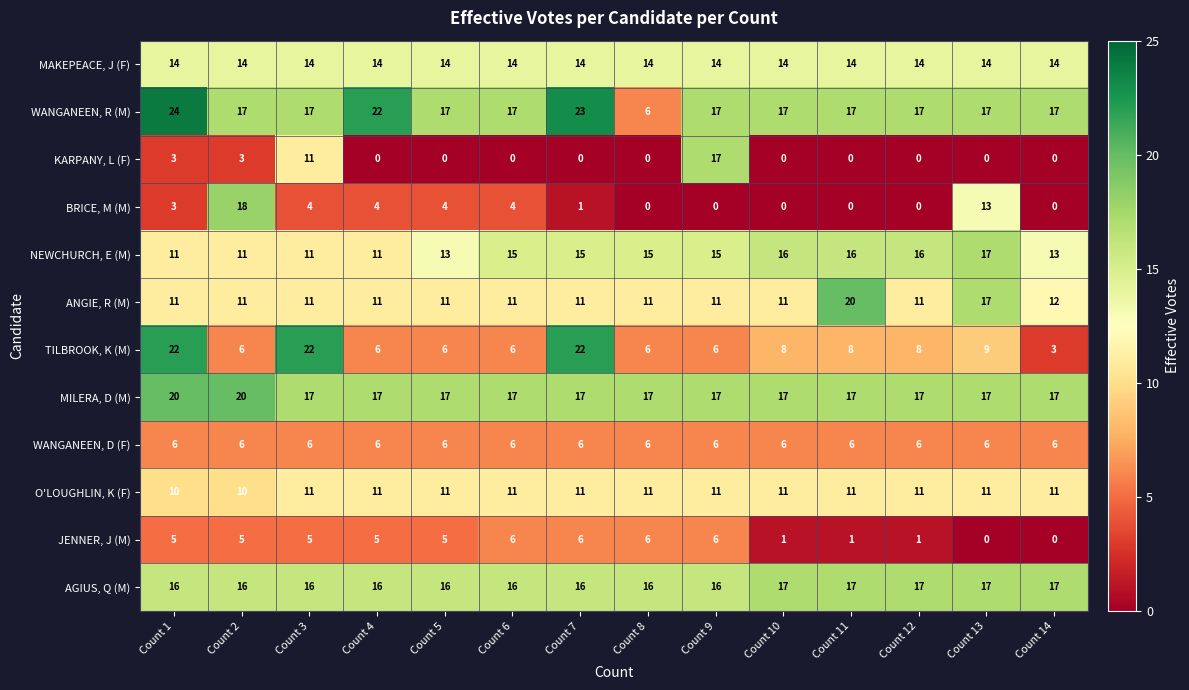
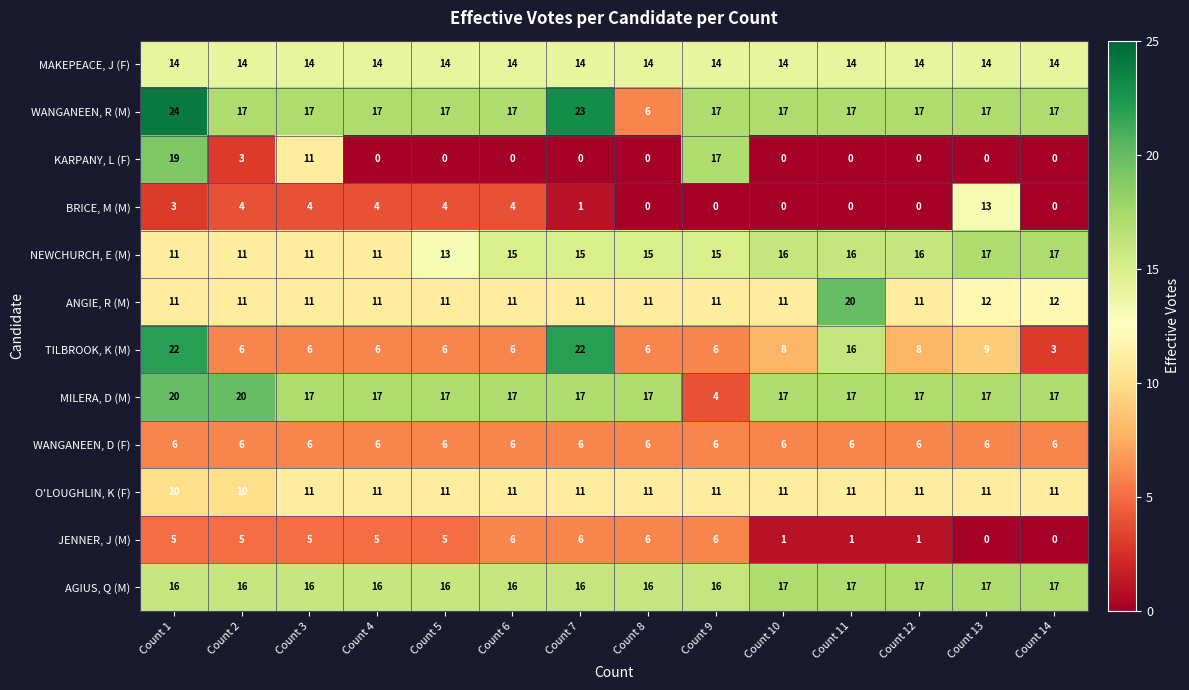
  {
    "MAKEPEACE, J (F)": {
      "Count 1": 14,
      "Count 2": 14,
      "Count 3": 14,
      "Count 4": 14,
      "Count 5": 14,
      "Count 6": 14,
      "Count 7": 14,
      "Count 8": 14,
      "Count 9": 14,
      "Count 10": 14,
      "Count 11": 14,
      "Count 12": 14,
      "Count 13": 14,
      "Count 14": 14
    },
    "WANGANEEN, R (M)": {
      "Count 1": 24,
      "Count 2": 17,
      "Count 3": 17,
-     "Count 4": 22,
+     "Count 4": 17,
      "Count 5": 17,
      "Count 6": 17,
      "Count 7": 23,
      "Count 8": 6,
      "Count 9": 17,
      "Count 10": 17,
      "Count 11": 17,
      "Count 12": 17,
      "Count 13": 17,
      "Count 14": 17
    },
    "KARPANY, L (F)": {
-     "Count 1": 3,
+     "Count 1": 19,
      "Count 2": 3,
      "Count 3": 11,
      "Count 4": 0,
      "Count 5": 0,
      "Count 6": 0,
      "Count 7": 0,
      "Count 8": 0,
      "Count 9": 17,
      "Count 10": 0,
      "Count 11": 0,
      "Count 12": 0,
      "Count 13": 0,
      "Count 14": 0
    },
    "BRICE, M (M)": {
      "Count 1": 3,
-     "Count 2": 18,
+     "Count 2": 4,
      "Count 3": 4,
      "Count 4": 4,
      "Count 5": 4,
      "Count 6": 4,
      "Count 7": 1,
      "Count 8": 0,
      "Count 9": 0,
      "Count 10": 0,
      "Count 11": 0,
      "Count 12": 0,
      "Count 13": 13,
      "Count 14": 0
    },
    "NEWCHURCH, E (M)": {
      "Count 1": 11,
      "Count 2": 11,
      "Count 3": 11,
      "Count 4": 11,
      "Count 5": 13,
      "Count 6": 15,
      "Count 7": 15,
      "Count 8": 15,
      "Count 9": 15,
      "Count 10": 16,
      "Count 11": 16,
      "Count 12": 16,
      "Count 13": 17,
-     "Count 14": 13
+     "Count 14": 17
    },
    "ANGIE, R (M)": {
      "Count 1": 11,
      "Count 2": 11,
      "Count 3": 11,
      "Count 4": 11,
      "Count 5": 11,
      "Count 6": 11,
      "Count 7": 11,
      "Count 8": 11,
      "Count 9": 11,
      "Count 10": 11,
      "Count 11": 20,
      "Count 12": 11,
-     "Count 13": 17,
+     "Count 13": 12,
      "Count 14": 12
    },
    "TILBROOK, K (M)": {
      "Count 1": 22,
      "Count 2": 6,
-     "Count 3": 22,
+     "Count 3": 6,
      "Count 4": 6,
      "Count 5": 6,
      "Count 6": 6,
      "Count 7": 22,
      "Count 8": 6,
      "Count 9": 6,
      "Count 10": 8,
-     "Count 11": 8,
+     "Count 11": 16,
      "Count 12": 8,
      "Count 13": 9,
      "Count 14": 3
    },
    "MILERA, D (M)": {
      "Count 1": 20,
      "Count 2": 20,
      "Count 3": 17,
      "Count 4": 17,
      "Count 5": 17,
      "Count 6": 17,
      "Count 7": 17,
      "Count 8": 17,
-     "Count 9": 17,
+     "Count 9": 4,
      "Count 10": 17,
      "Count 11": 17,
      "Count 12": 17,
      "Count 13": 17,
      "Count 14": 17
    },
    "WANGANEEN, D (F)": {
      "Count 1": 6,
      "Count 2": 6,
      "Count 3": 6,
      "Count 4": 6,
      "Count 5": 6,
      "Count 6": 6,
      "Count 7": 6,
      "Count 8": 6,
      "Count 9": 6,
      "Count 10": 6,
      "Count 11": 6,
      "Count 12": 6,
      "Count 13": 6,
      "Count 14": 6
    },
    "O'LOUGHLIN, K (F)": {
      "Count 1": 10,
      "Count 2": 10,
      "Count 3": 11,
      "Count 4": 11,
      "Count 5": 11,
      "Count 6": 11,
      "Count 7": 11,
      "Count 8": 11,
      "Count 9": 11,
      "Count 10": 11,
      "Count 11": 11,
      "Count 12": 11,
      "Count 13": 11,
      "Count 14": 11
    },
    "JENNER, J (M)": {
      "Count 1": 5,
      "Count 2": 5,
      "Count 3": 5,
      "Count 4": 5,
      "Count 5": 5,
      "Count 6": 6,
      "Count 7": 6,
      "Count 8": 6,
      "Count 9": 6,
      "Count 10": 1,
      "Count 11": 1,
      "Count 12": 1,
      "Count 13": 0,
      "Count 14": 0
    },
    "AGIUS, Q (M)": {
      "Count 1": 16,
      "Count 2": 16,
      "Count 3": 16,
      "Count 4": 16,
      "Count 5": 16,
      "Count 6": 16,
      "Count 7": 16,
      "Count 8": 16,
      "Count 9": 16,
      "Count 10": 17,
      "Count 11": 17,
      "Count 12": 17,
      "Count 13": 17,
      "Count 14": 17
    }
  }
